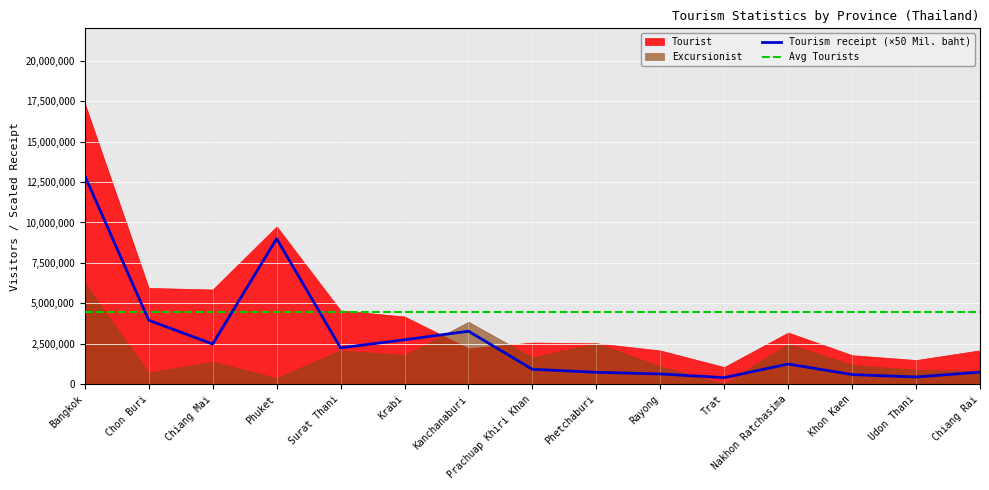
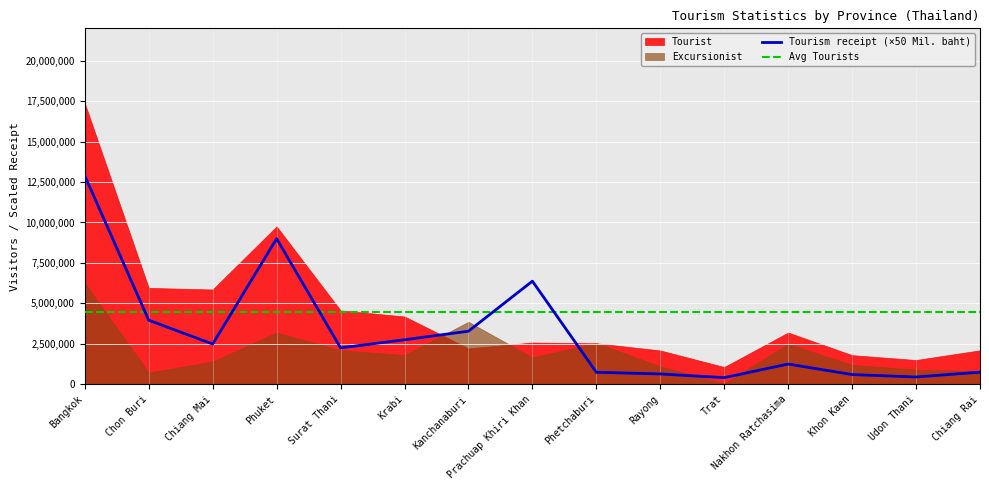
  {
    "Tourism receipt (×50 Mil. baht)": {
      "Bangkok": "12,900,000",
      "Chon Buri": "4,000,000",
      "Chiang Mai": "2,500,000",
      "Phuket": "9,000,000",
      "Krabi": "2,800,000",
      "Kanchanaburi": "3,300,000",
-     "Prachuap Khiri Khan": "900,000",
+     "Prachuap Khiri Khan": "6,400,000",
      "Phetchaburi": "700,000",
      "Rayong": "600,000",
      "Trat": "400,000",
      "Nakhon Ratchasima": "1,300,000",
      "Khon Kaen": "600,000",
      "Udon Thani": "500,000"
    },
    "Tourist": {
      "Bangkok": "17,400,000",
      "Chon Buri": "6,000,000",
      "Chiang Mai": "5,900,000",
      "Phuket": "9,800,000",
      "Krabi": "4,200,000",
      "Kanchanaburi": "2,200,000",
      "Prachuap Khiri Khan": "2,600,000",
      "Rayong": "2,100,000",
      "Trat": "1,100,000",
      "Nakhon Ratchasima": "3,200,000",
      "Khon Kaen": "1,800,000",
      "Udon Thani": "1,500,000",
      "Chiang Rai": "2,100,000"
    },
    "Avg Tourists": {
      "Bangkok": "4,500,000",
      "Chon Buri": "4,500,000",
      "Chiang Mai": "4,500,000",
      "Phuket": "4,500,000",
      "Krabi": "4,500,000",
      "Kanchanaburi": "4,500,000",
      "Prachuap Khiri Khan": "4,500,000",
      "Phetchaburi": "4,500,000",
      "Rayong": "4,500,000",
      "Trat": "4,500,000",
      "Nakhon Ratchasima": "4,500,000",
      "Khon Kaen": "4,500,000",
      "Udon Thani": "4,500,000",
      "Chiang Rai": "4,500,000"
    },
    "Excursionist": {
      "Bangkok": "6,300,000",
      "Chon Buri": "700,000",
      "Chiang Mai": "1,400,000",
-     "Phuket": "400,000",
+     "Phuket": "3,200,000",
      "Krabi": "1,800,000",
      "Kanchanaburi": "3,900,000",
      "Prachuap Khiri Khan": "1,700,000",
      "Rayong": "1,100,000",
      "Nakhon Ratchasima": "2,500,000",
      "Khon Kaen": "1,200,000",
      "Udon Thani": "900,000"
    }
  }
